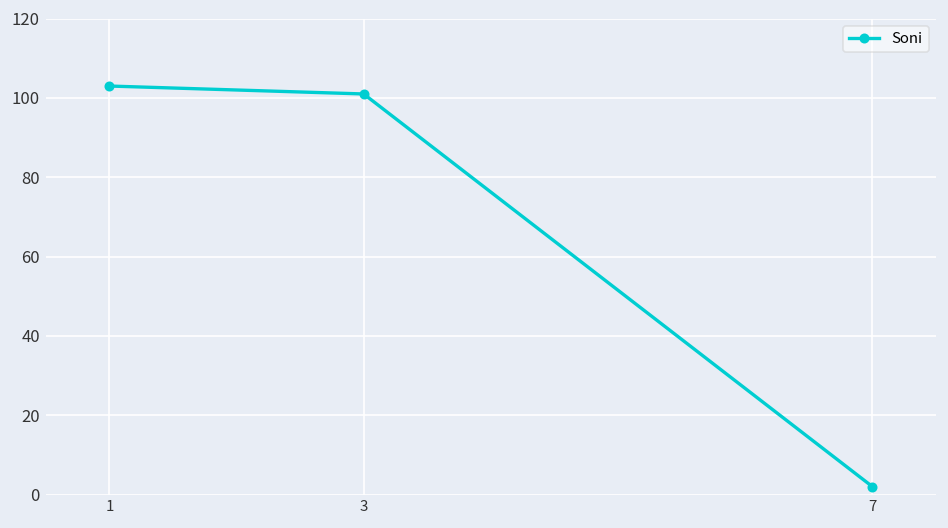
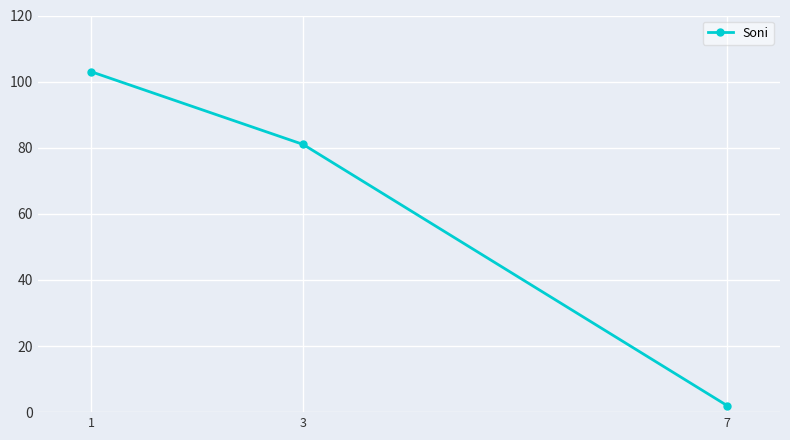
  {
    "1": 103,
-   "3": 101,
+   "3": 81,
    "7": 2
  }
